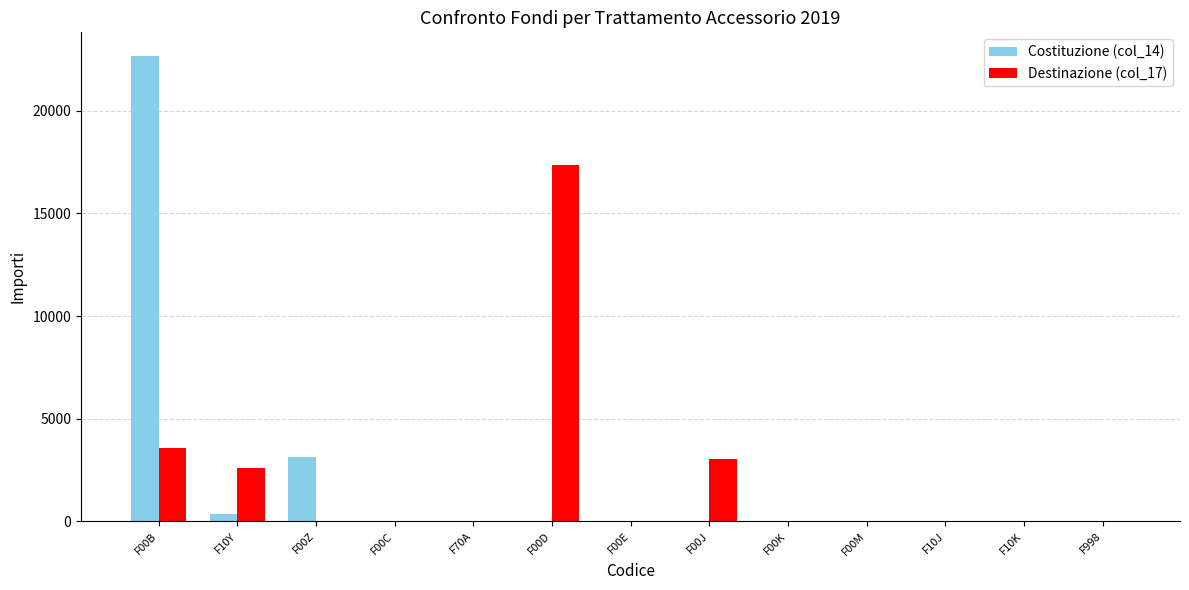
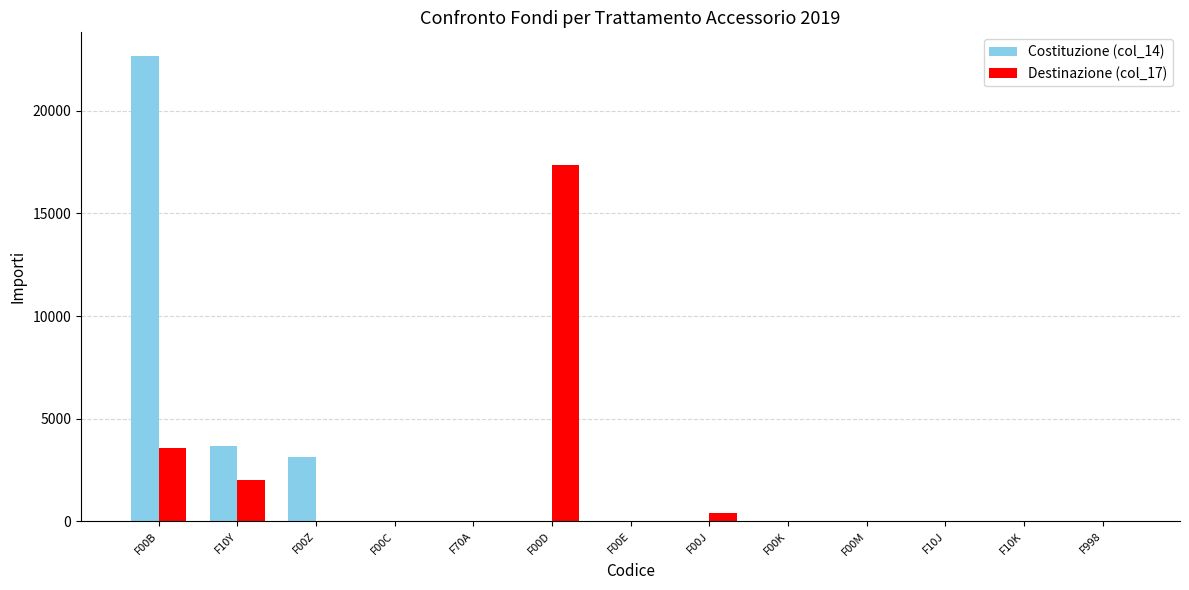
  {
    "Costituzione (col_14)": {
      "F00B": 22700,
-     "F10Y": 300,
+     "F10Y": 3700,
      "F00Z": 3100,
      "F00C": 0,
      "F70A": 0,
      "F00D": 0,
      "F00E": 0,
      "F00J": 0,
      "F00K": 0,
      "F00M": 0,
      "F10J": 0,
      "F10K": 0,
      "F998": 0
    },
    "Destinazione (col_17)": {
      "F00B": 3600,
-     "F10Y": 2600,
+     "F10Y": 2000,
      "F00Z": 0,
      "F00C": 0,
      "F70A": 0,
      "F00D": 17400,
      "F00E": 0,
-     "F00J": 3100,
+     "F00J": 400,
      "F00K": 0,
      "F00M": 0,
      "F10J": 0,
      "F10K": 0,
      "F998": 0
    }
  }
